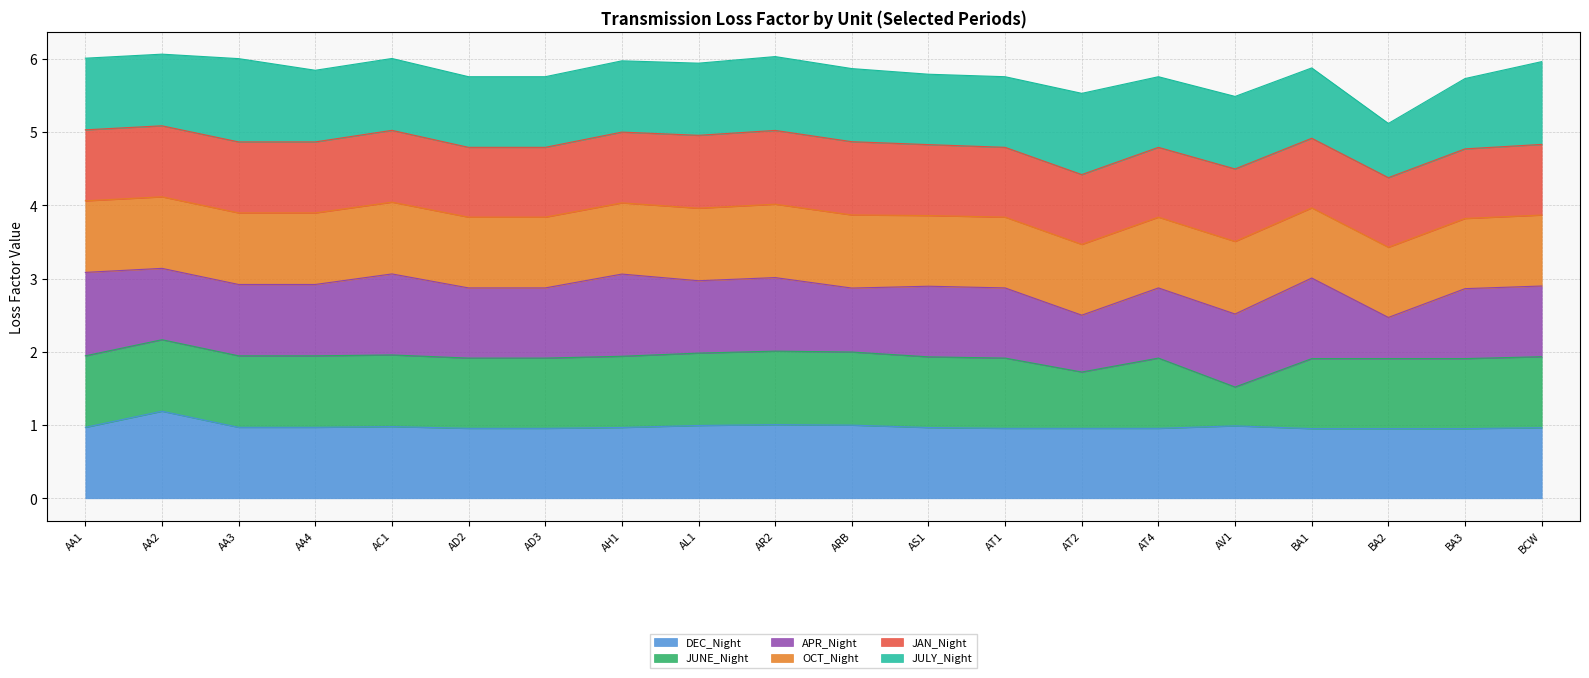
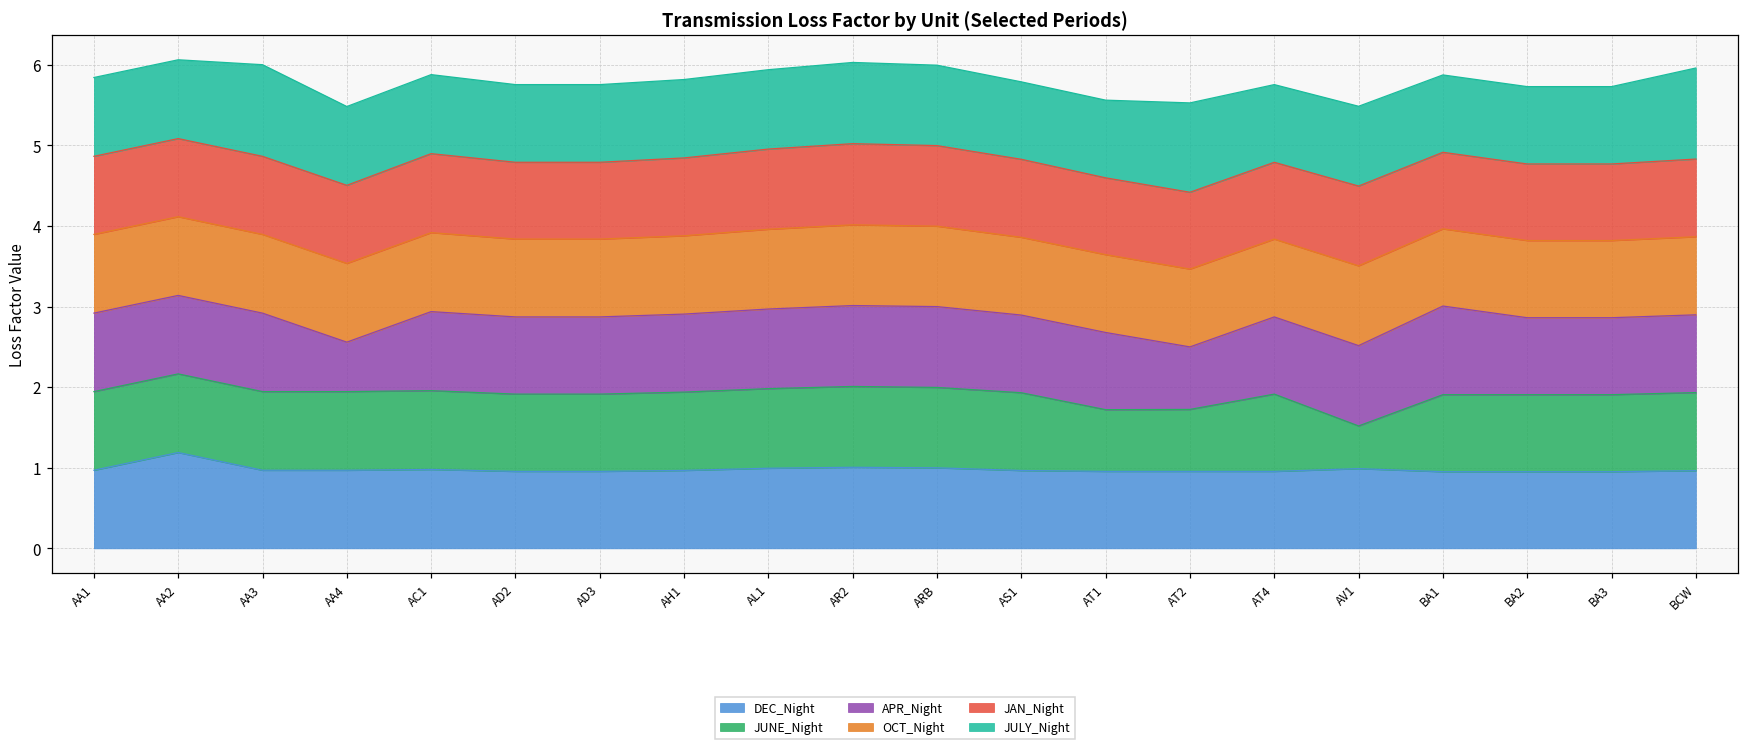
  {
    "DEC_Night": {
      "AA1": 1.0,
      "AA2": 1.2,
      "AA3": 1.0,
      "AA4": 1.0,
      "AC1": 1.0,
      "AD2": 1.0,
      "AD3": 1.0,
      "AH1": 1.0,
      "AL1": 1.0,
      "AR2": 1.0,
      "ARB": 1.0,
      "AS1": 1.0,
      "AT1": 1.0,
      "AT2": 1.0,
      "AT4": 1.0,
      "AV1": 1.0,
      "BA1": 1.0,
      "BA2": 1.0,
      "BA3": 1.0,
      "BCW": 1.0
    },
    "JUNE_Night": {
      "AA1": 1.0,
      "AA2": 1.0,
      "AA3": 1.0,
      "AA4": 1.0,
      "AC1": 1.0,
      "AD2": 1.0,
      "AD3": 1.0,
      "AH1": 1.0,
      "AL1": 1.0,
      "AR2": 1.0,
      "ARB": 1.0,
      "AS1": 1.0,
-     "AT1": 1.0,
+     "AT1": 0.8,
      "AT2": 0.8,
      "AT4": 1.0,
      "AV1": 0.5,
      "BA1": 1.0,
      "BA2": 1.0,
      "BA3": 1.0,
      "BCW": 1.0
    },
    "APR_Night": {
-     "AA1": 1.1,
+     "AA1": 1.0,
      "AA2": 1.0,
      "AA3": 1.0,
-     "AA4": 1.0,
-     "AC1": 1.1,
+     "AA4": 0.6,
+     "AC1": 1.0,
      "AD2": 1.0,
      "AD3": 1.0,
-     "AH1": 1.1,
+     "AH1": 1.0,
      "AL1": 1.0,
      "AR2": 1.0,
-     "ARB": 0.9,
+     "ARB": 1.0,
      "AS1": 1.0,
      "AT1": 1.0,
      "AT2": 0.8,
      "AT4": 1.0,
      "AV1": 1.0,
      "BA1": 1.1,
-     "BA2": 0.6,
+     "BA2": 1.0,
      "BA3": 1.0,
      "BCW": 1.0
    },
    "JULY_Night": {
      "AA1": 1.0,
      "AA2": 1.0,
      "AA3": 1.1,
      "AA4": 1.0,
      "AC1": 1.0,
      "AD2": 1.0,
      "AD3": 1.0,
      "AH1": 1.0,
      "AL1": 1.0,
      "AR2": 1.0,
      "ARB": 1.0,
      "AS1": 1.0,
      "AT1": 1.0,
      "AT2": 1.1,
      "AT4": 1.0,
      "AV1": 1.0,
      "BA1": 1.0,
-     "BA2": 0.7,
+     "BA2": 1.0,
      "BA3": 1.0,
      "BCW": 1.1
    }
  }
